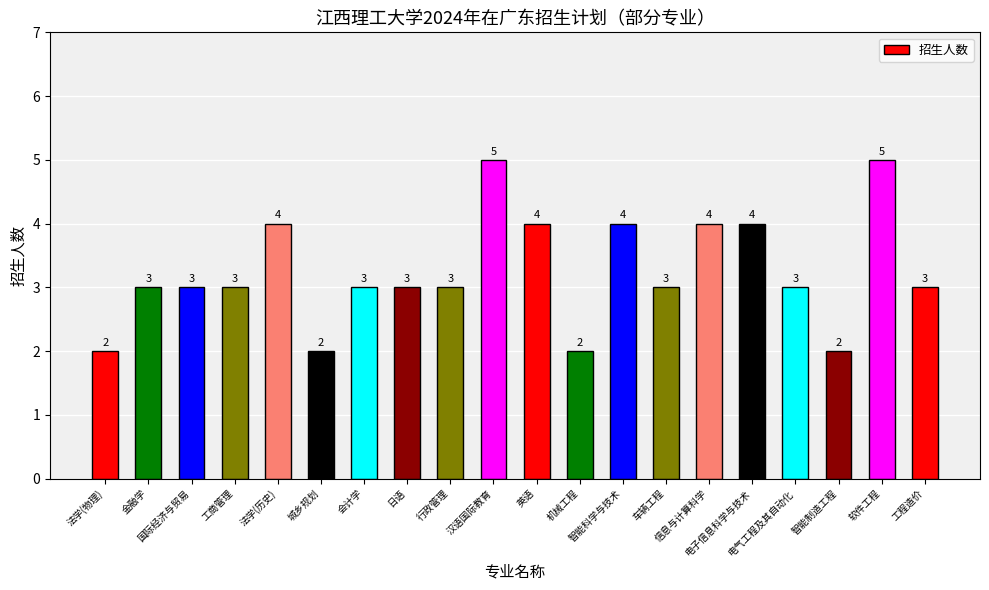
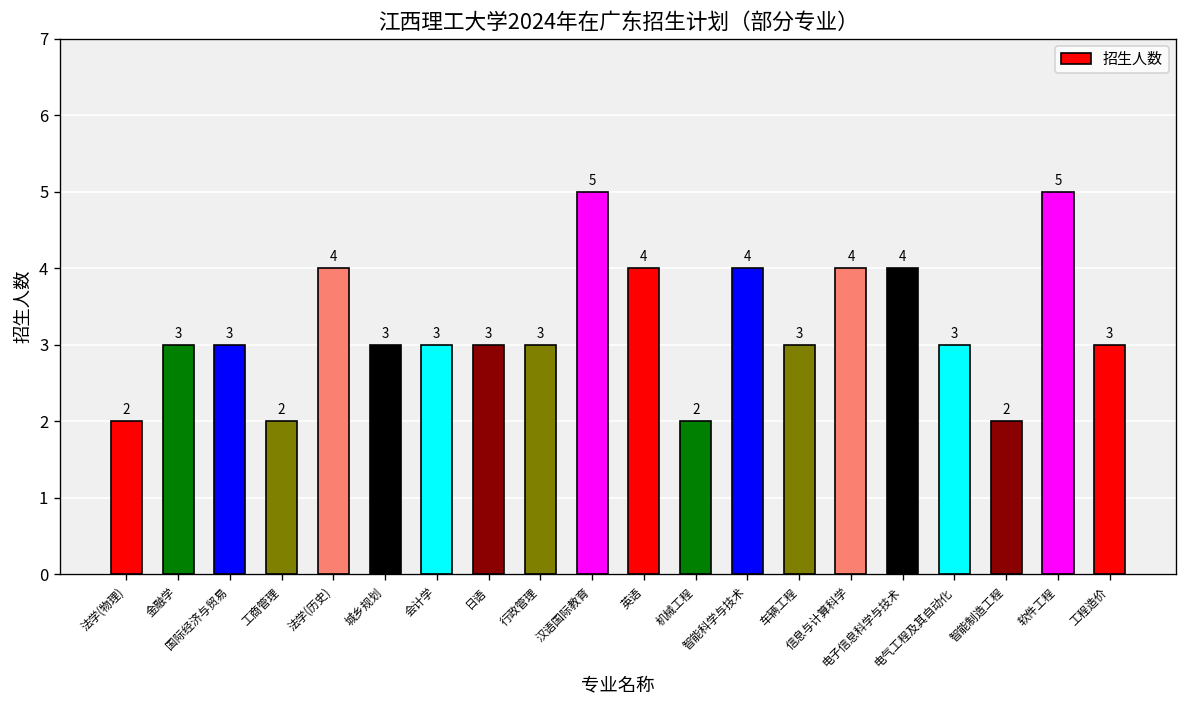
  {
    "法学(物理)": 2,
    "金融学": 3,
    "国际经济与贸易": 3,
-   "工商管理": 3,
+   "工商管理": 2,
    "法学(历史)": 4,
-   "城乡规划": 2,
+   "城乡规划": 3,
    "会计学": 3,
    "日语": 3,
    "行政管理": 3,
    "汉语国际教育": 5,
    "英语": 4,
    "机械工程": 2,
    "智能科学与技术": 4,
    "车辆工程": 3,
    "信息与计算科学": 4,
    "电子信息科学与技术": 4,
    "电气工程及其自动化": 3,
    "智能制造工程": 2,
    "软件工程": 5,
    "工程造价": 3
  }
